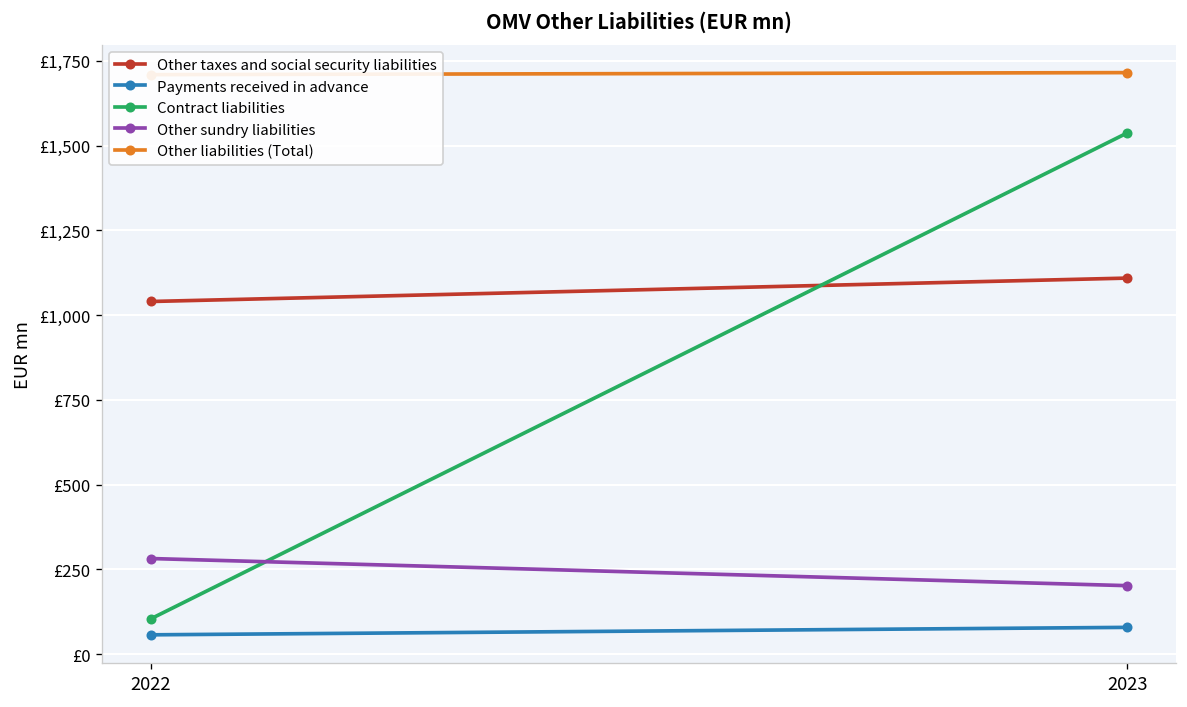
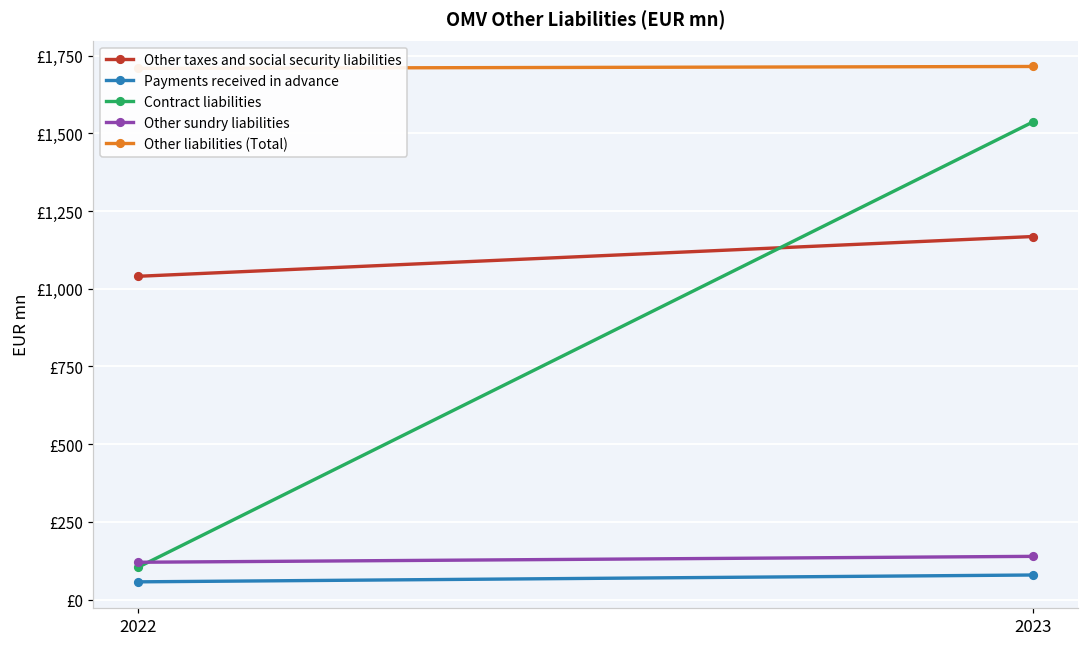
  {
    "Other taxes and social security liabilities": {
      "2022": "£1,040",
-     "2023": "£1,110"
+     "2023": "£1,170"
    },
    "Payments received in advance": {
      "2022": "£60",
      "2023": "£80"
    },
    "Contract liabilities": {
      "2022": "£100",
      "2023": "£1,540"
    },
    "Other sundry liabilities": {
-     "2022": "£280",
-     "2023": "£200"
+     "2022": "£120",
+     "2023": "£140"
    },
    "Other liabilities (Total)": {
      "2023": "£1,720"
    }
  }
